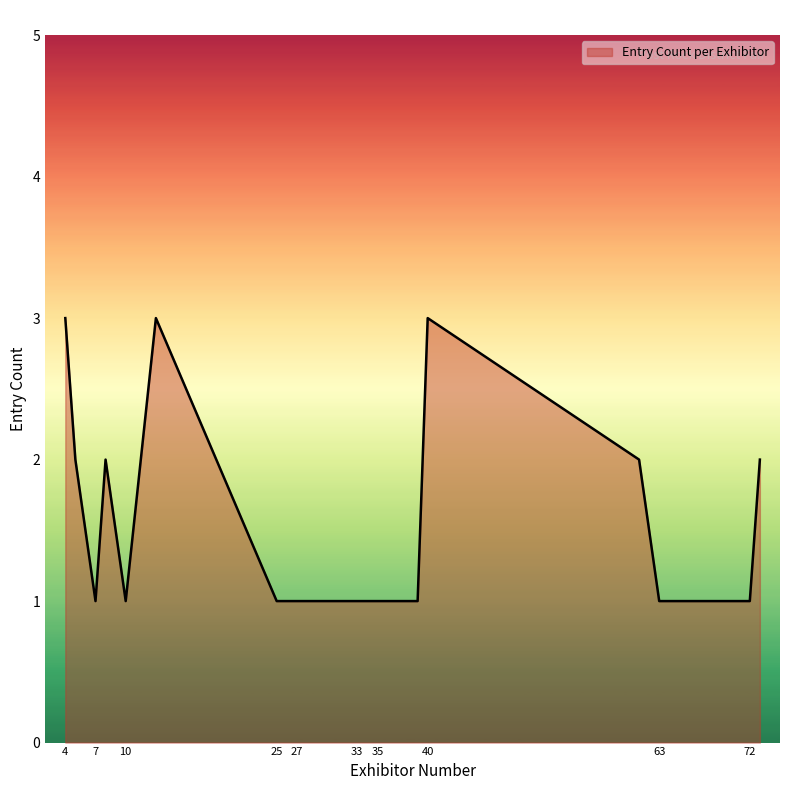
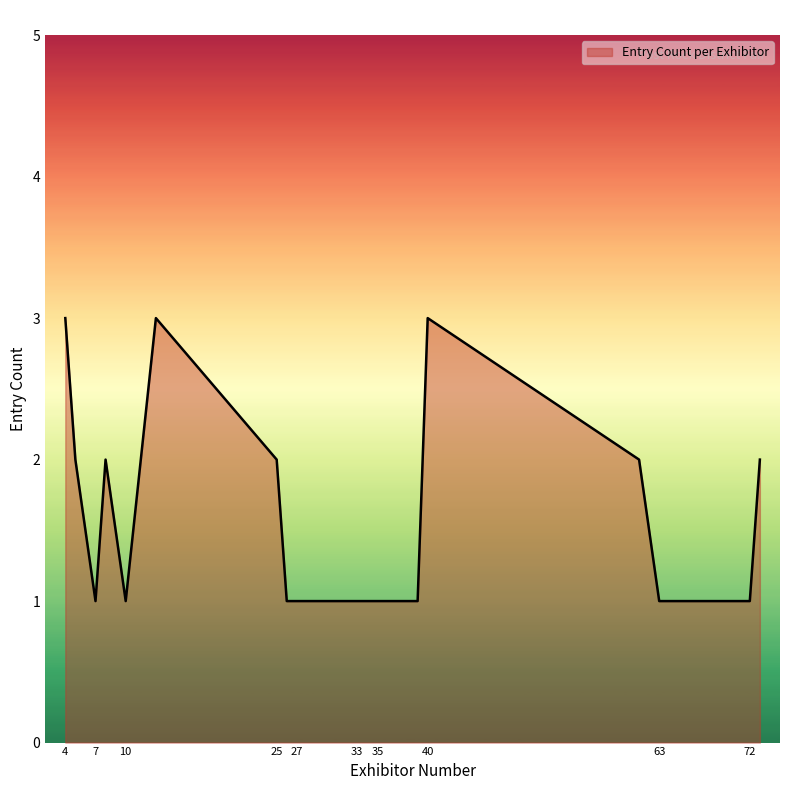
  {
    "4": 3,
    "7": 1,
    "10": 1,
-   "25": 1,
+   "25": 2,
    "27": 1,
    "33": 1,
    "35": 1,
    "40": 3,
    "63": 1,
    "72": 1
  }
